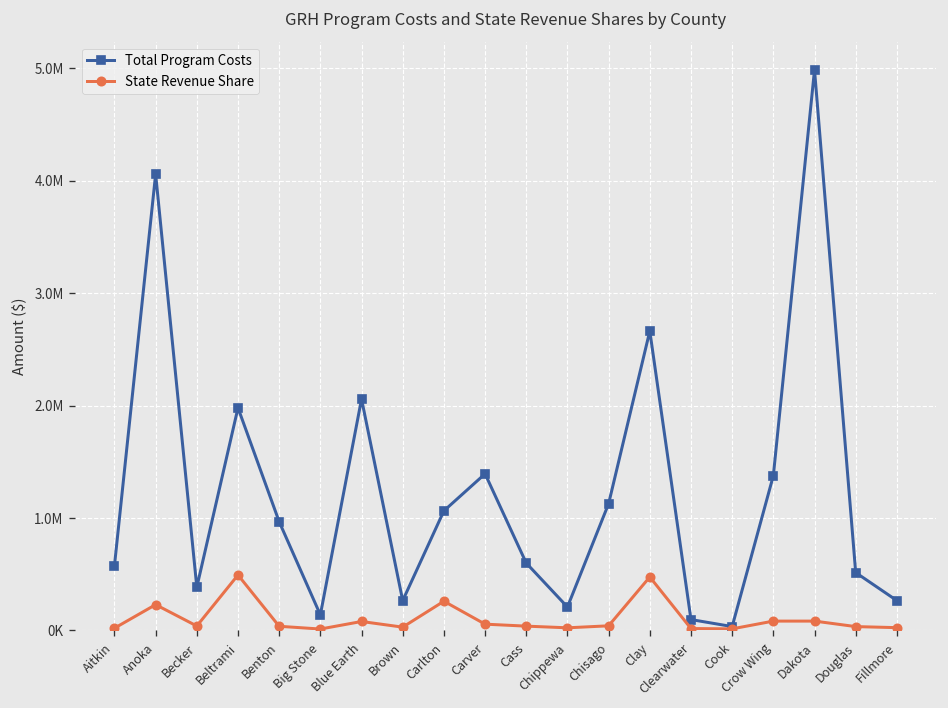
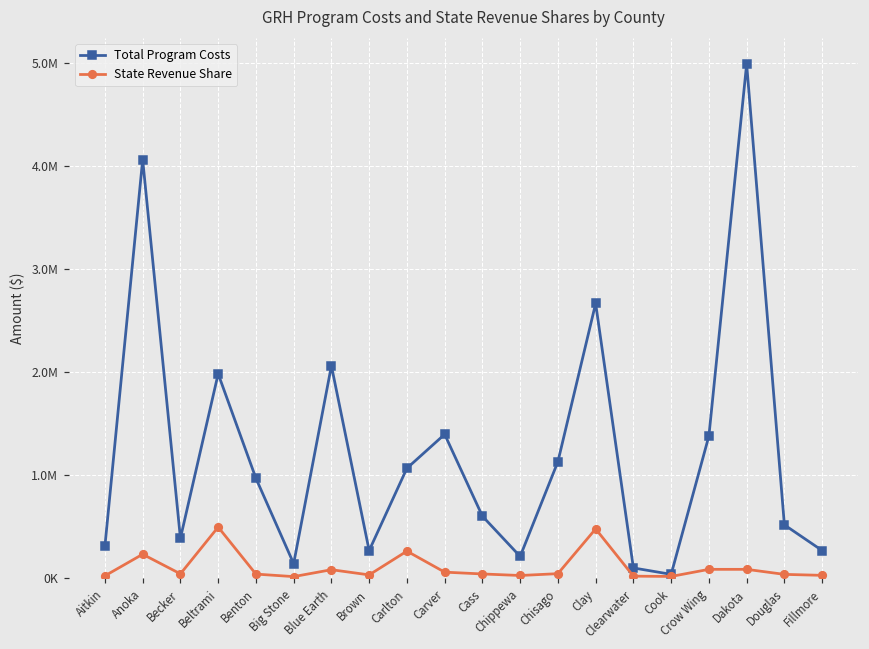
  {
    "Total Program Costs": {
-     "Aitkin": 600000,
+     "Aitkin": 300000,
      "Anoka": 4100000,
      "Becker": 400000,
      "Beltrami": 2000000,
      "Benton": 1000000,
      "Big Stone": 100000,
      "Blue Earth": 2100000,
      "Brown": 300000,
      "Carlton": 1100000,
      "Carver": 1400000,
      "Cass": 600000,
      "Chippewa": 200000,
      "Chisago": 1100000,
      "Clay": 2700000,
      "Clearwater": 100000,
      "Crow Wing": 1400000,
      "Dakota": 5000000,
      "Douglas": 500000,
      "Fillmore": 300000
    },
    "State Revenue Share": {
      "Aitkin": 0,
      "Anoka": 200000,
      "Becker": 0,
      "Beltrami": 500000,
      "Benton": 0,
      "Big Stone": 0,
      "Blue Earth": 100000,
      "Brown": 0,
      "Carlton": 300000,
      "Carver": 100000,
      "Cass": 0,
      "Chippewa": 0,
      "Chisago": 0,
      "Clay": 500000,
      "Clearwater": 0,
      "Crow Wing": 100000,
      "Dakota": 100000,
      "Douglas": 0,
      "Fillmore": 0
    }
  }
